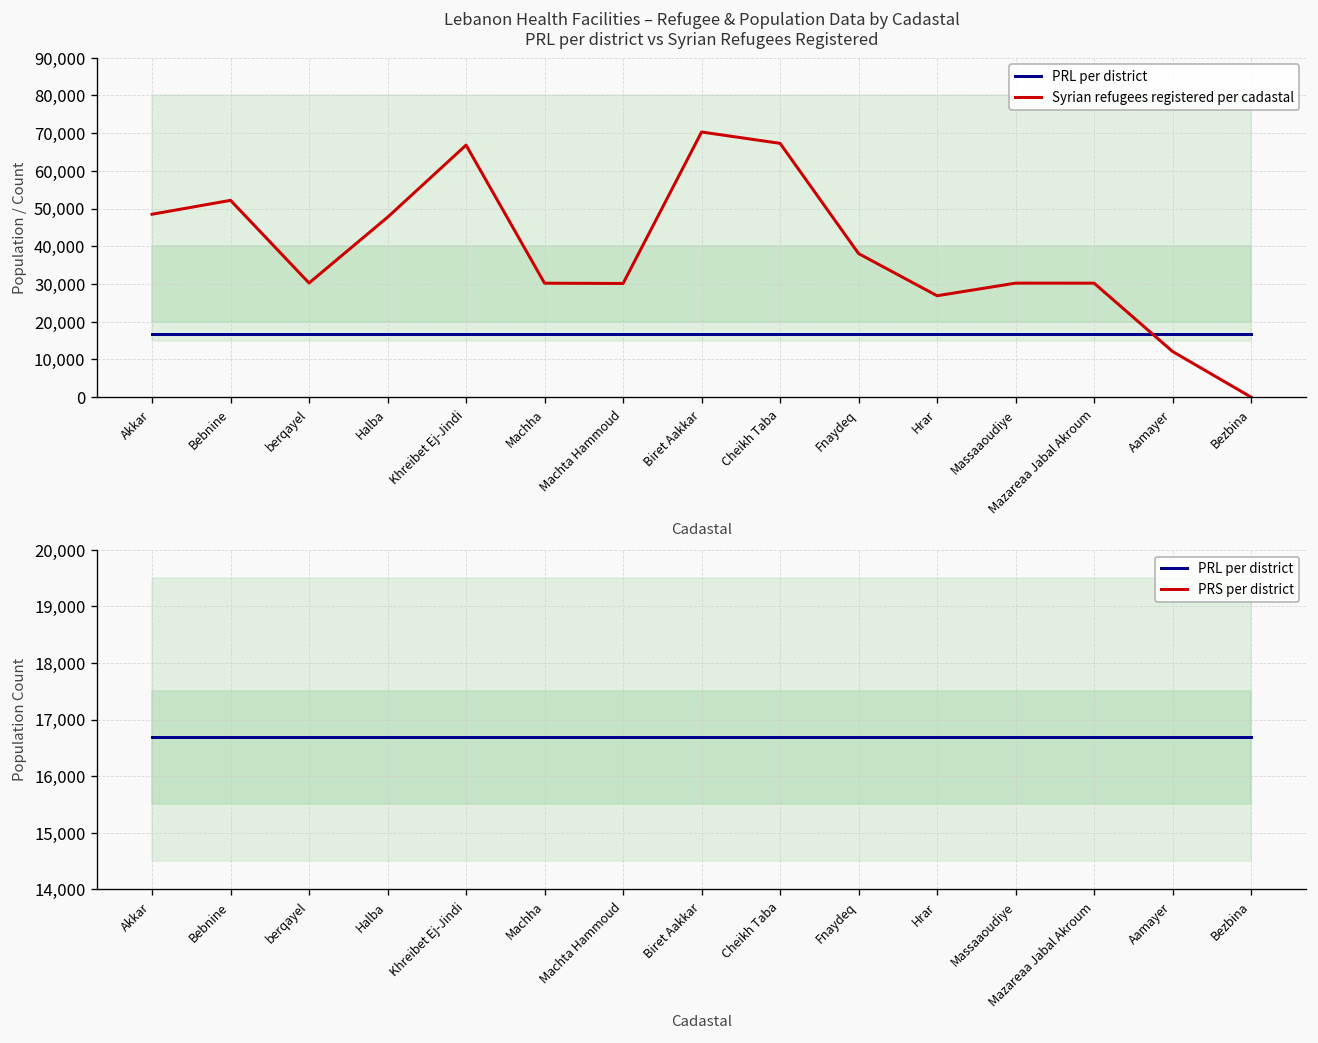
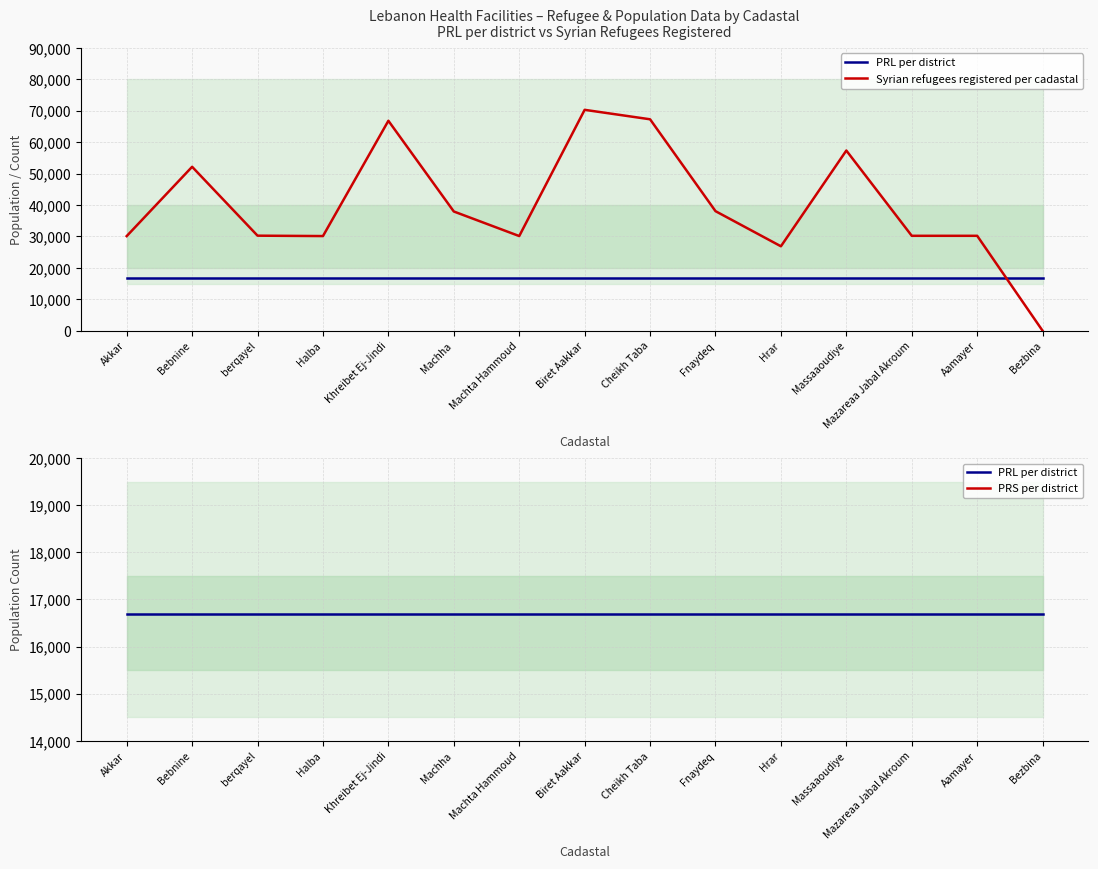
  {
    "Lebanon Health Facilities – Refugee & Population Data by Cadastal PRL per district vs Syrian Refugees Registered": {
      "PRL per district": {
        "Akkar": "17,000",
        "Bebnine": "17,000",
        "berqayel": "17,000",
        "Halba": "17,000",
        "Khreibet Ej-Jindi": "17,000",
        "Machha": "17,000",
        "Machta Hammoud": "17,000",
        "Biret Aakkar": "17,000",
        "Cheikh Taba": "17,000",
        "Fnaydeq": "17,000",
        "Hrar": "17,000",
        "Massaaoudiye": "17,000",
        "Mazareaa Jabal Akroum": "17,000",
        "Aamayer": "17,000",
        "Bezbina": "17,000"
      },
      "Syrian refugees registered per cadastal": {
-       "Akkar": "48,000",
+       "Akkar": "30,000",
        "Bebnine": "52,000",
        "berqayel": "30,000",
-       "Halba": "48,000",
+       "Halba": "30,000",
        "Khreibet Ej-Jindi": "67,000",
-       "Machha": "30,000",
+       "Machha": "38,000",
        "Machta Hammoud": "30,000",
        "Biret Aakkar": "70,000",
        "Cheikh Taba": "67,000",
        "Fnaydeq": "38,000",
        "Hrar": "27,000",
-       "Massaaoudiye": "30,000",
+       "Massaaoudiye": "57,000",
        "Mazareaa Jabal Akroum": "30,000",
-       "Aamayer": "12,000",
+       "Aamayer": "30,000",
        "Bezbina": "0"
      }
    }
  }
